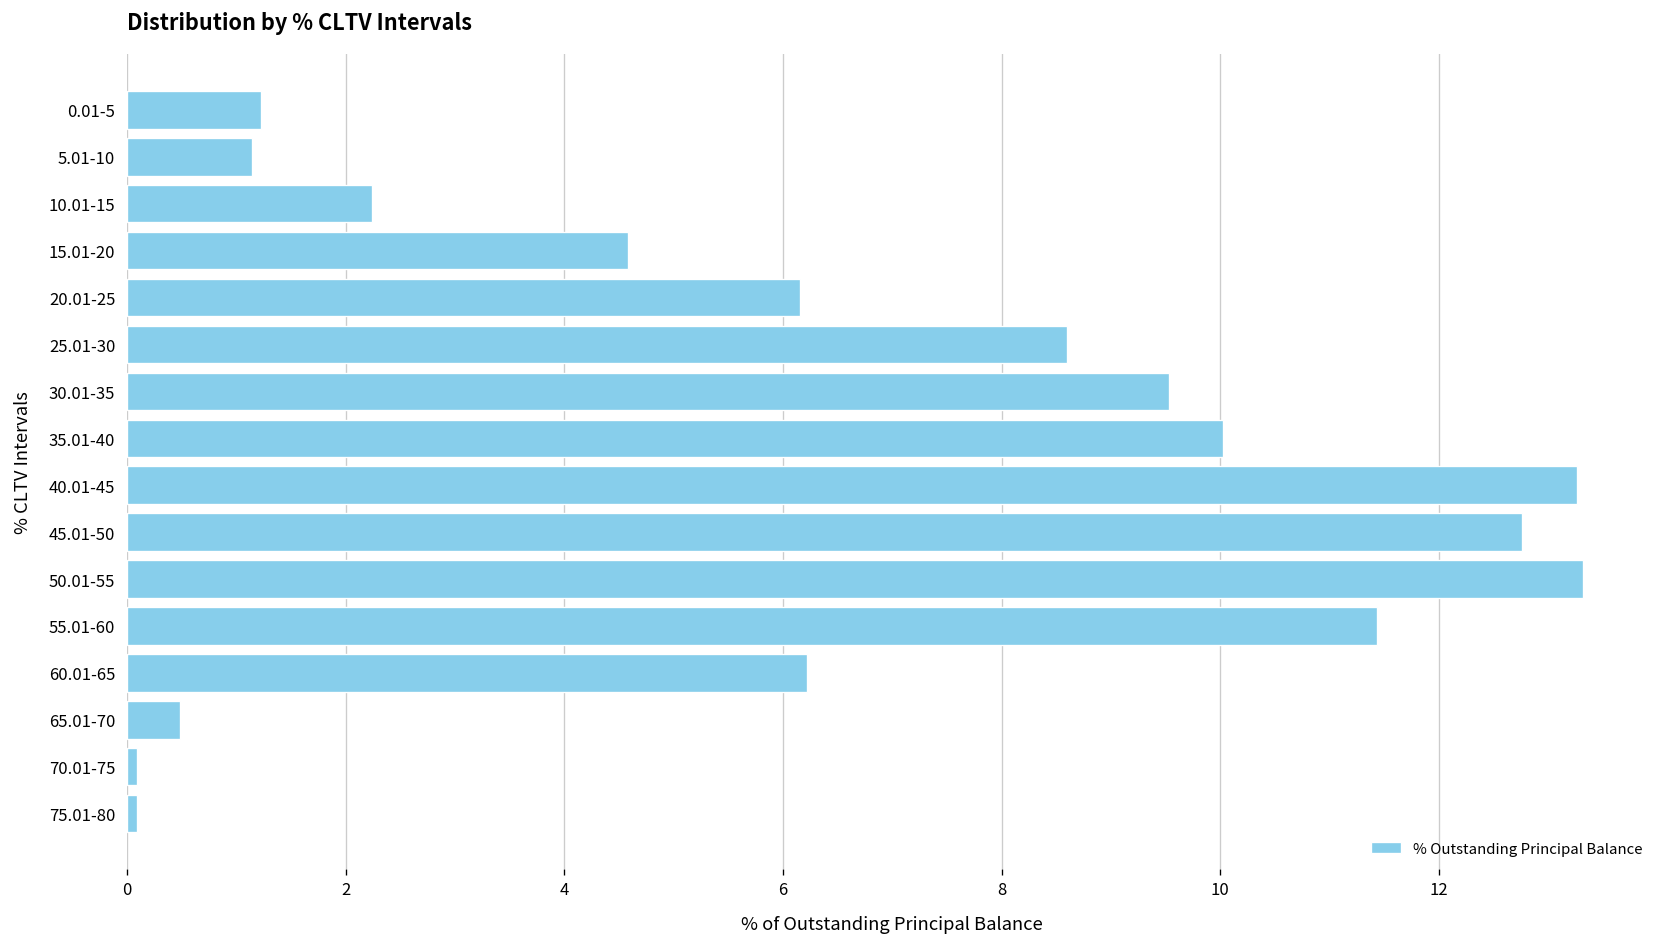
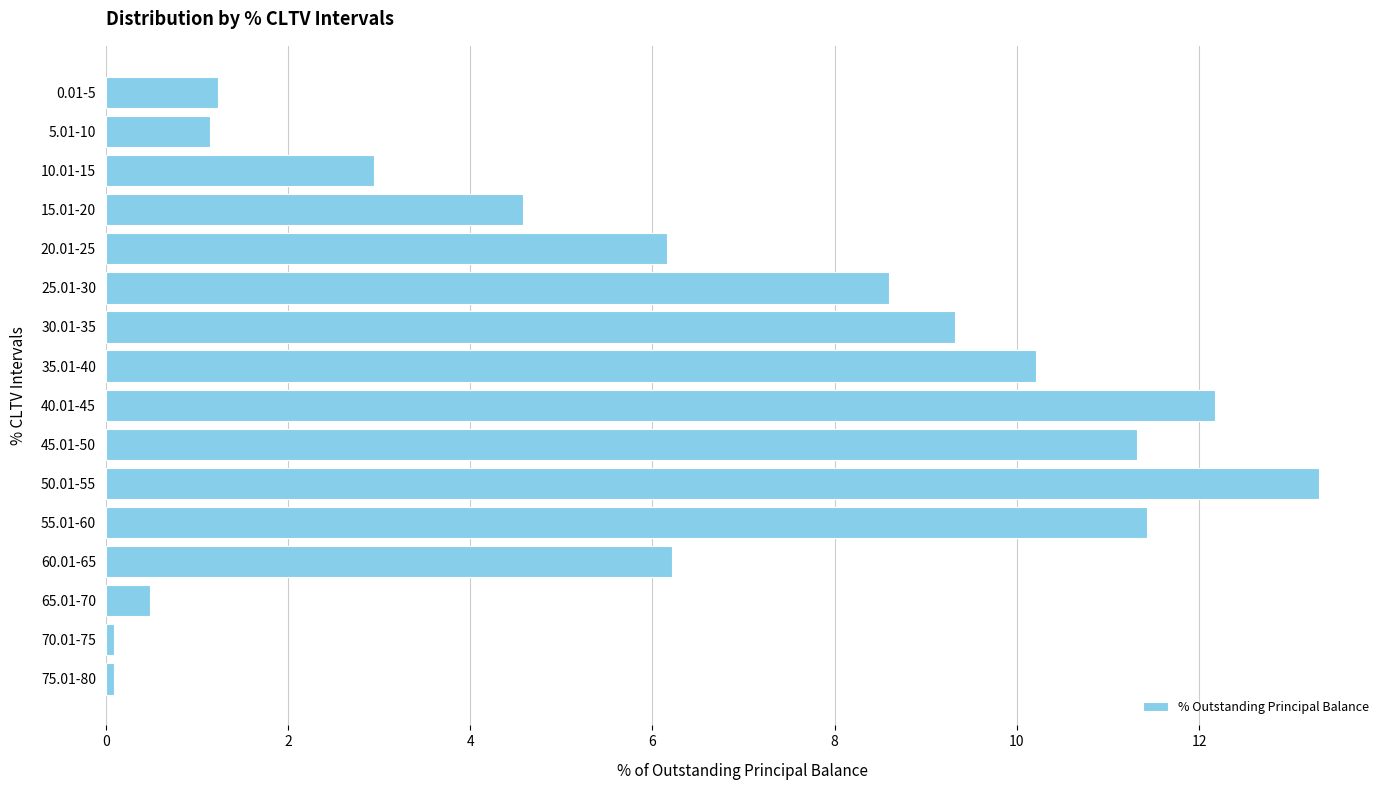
  {
    "0.01-5": 1.2,
    "5.01-10": 1.1,
-   "10.01-15": 2.2,
+   "10.01-15": 2.9,
    "15.01-20": 4.6,
    "20.01-25": 6.2,
    "25.01-30": 8.6,
-   "30.01-35": 9.5,
-   "35.01-40": 10.0,
-   "40.01-45": 13.3,
-   "45.01-50": 12.8,
+   "30.01-35": 9.3,
+   "35.01-40": 10.2,
+   "40.01-45": 12.2,
+   "45.01-50": 11.3,
    "50.01-55": 13.3,
    "55.01-60": 11.4,
    "60.01-65": 6.2,
    "65.01-70": 0.5,
    "70.01-75": 0.1,
    "75.01-80": 0.1
  }
